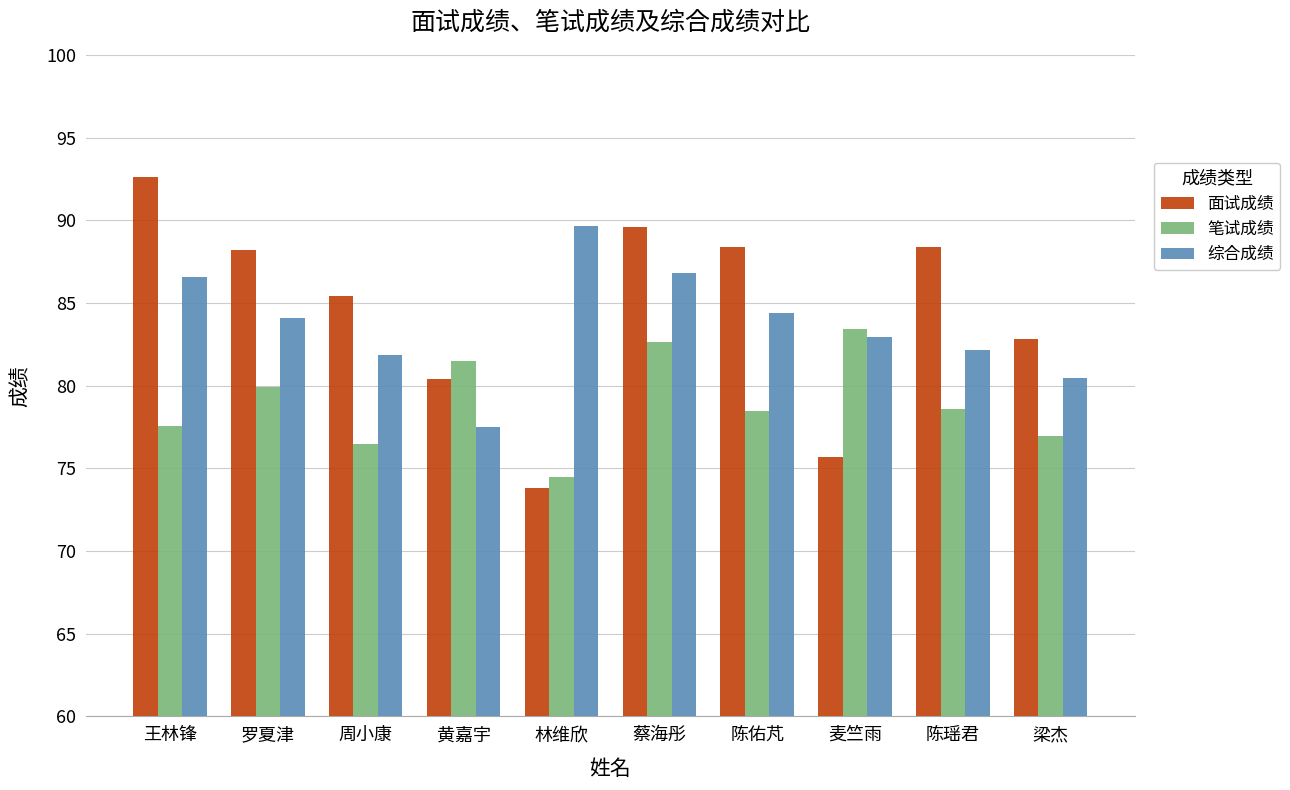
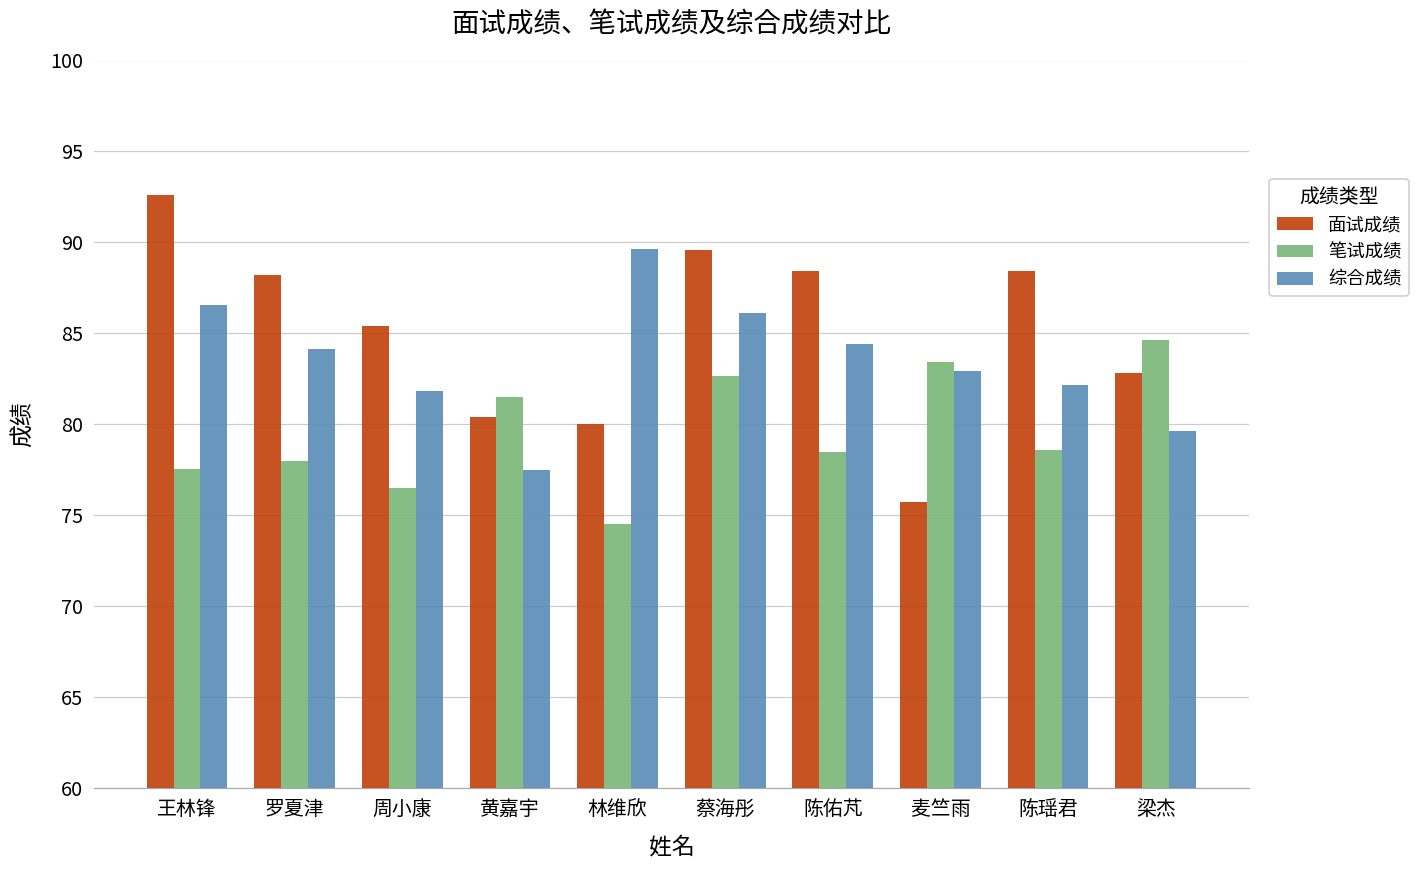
  {
    "面试成绩": {
      "王林锋": 92.6,
      "罗夏津": 88.2,
      "周小康": 85.4,
      "黄嘉宇": 80.4,
-     "林维欣": 73.8,
+     "林维欣": 80.0,
      "蔡海彤": 89.6,
      "陈佑芃": 88.4,
      "麦竺雨": 75.7,
      "陈瑶君": 88.4,
      "梁杰": 82.8
    },
    "笔试成绩": {
      "王林锋": 77.6,
-     "罗夏津": 79.9,
+     "罗夏津": 78.0,
      "周小康": 76.5,
      "黄嘉宇": 81.5,
      "林维欣": 74.5,
      "蔡海彤": 82.7,
      "陈佑芃": 78.5,
      "麦竺雨": 83.4,
      "陈瑶君": 78.6,
-     "梁杰": 77.0
+     "梁杰": 84.7
    },
    "综合成绩": {
      "王林锋": 86.6,
      "罗夏津": 84.1,
      "周小康": 81.8,
      "黄嘉宇": 77.5,
      "林维欣": 89.7,
-     "蔡海彤": 86.8,
+     "蔡海彤": 86.1,
      "陈佑芃": 84.4,
      "麦竺雨": 82.9,
      "陈瑶君": 82.1,
-     "梁杰": 80.5
+     "梁杰": 79.6
    }
  }
